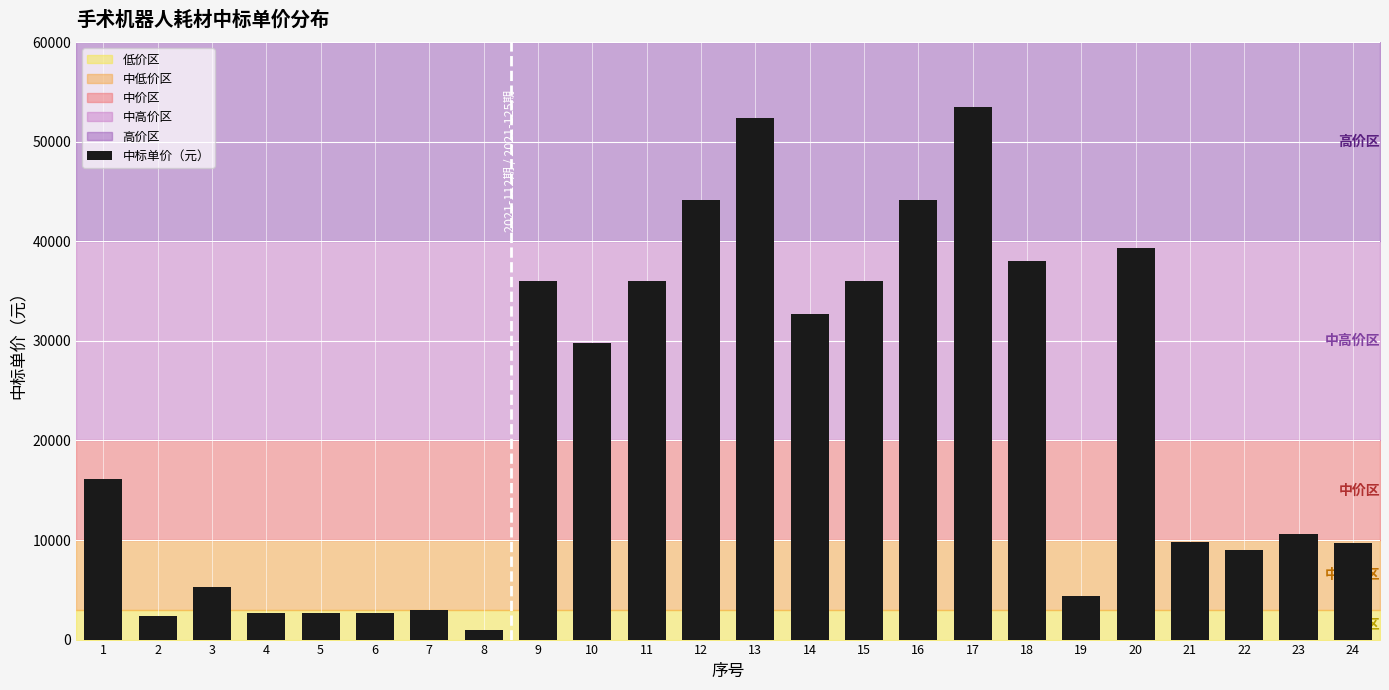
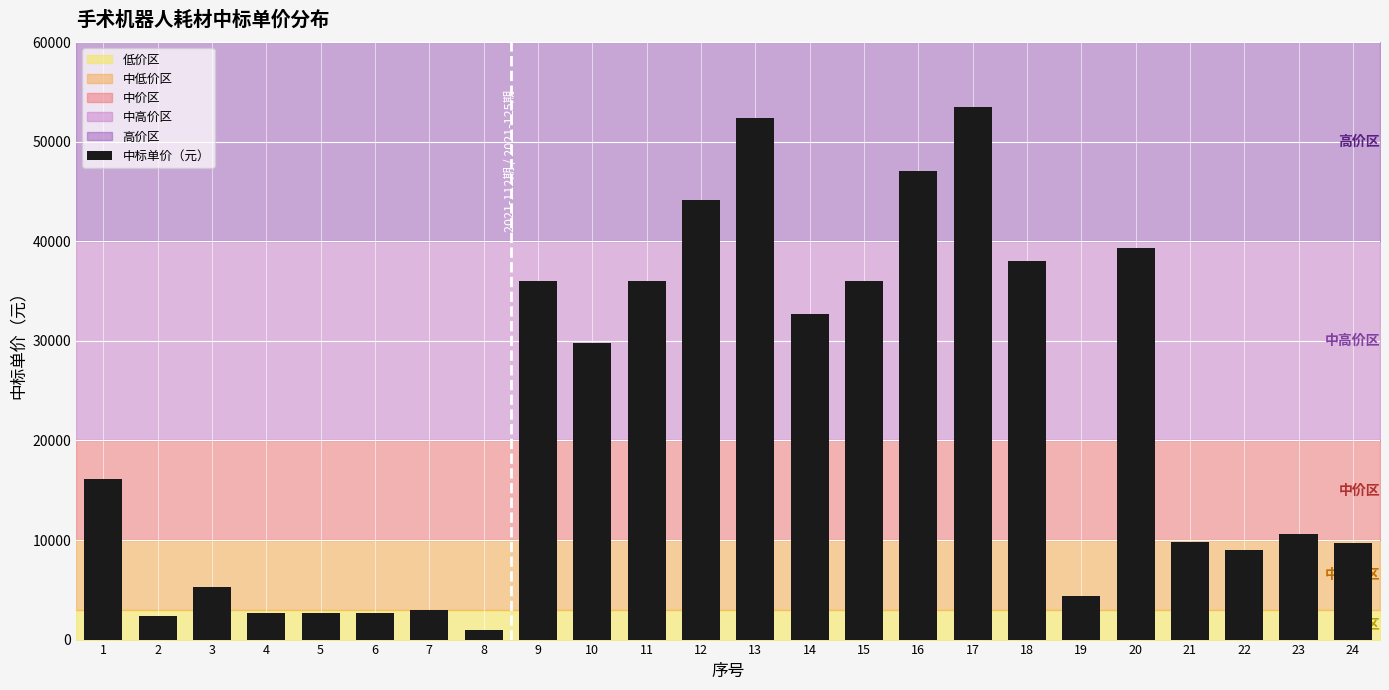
  {
    "中标单价（元）": {
      "1": 16000,
      "2": 2000,
      "3": 5000,
      "4": 3000,
      "5": 3000,
      "6": 3000,
      "7": 3000,
      "8": 1000,
      "9": 36000,
      "10": 30000,
      "11": 36000,
      "12": 44000,
      "13": 52000,
      "14": 33000,
      "15": 36000,
-     "16": 44000,
+     "16": 47000,
      "17": 54000,
      "18": 38000,
      "19": 4000,
      "20": 39000,
      "21": 10000,
      "22": 9000,
      "23": 11000,
      "24": 10000
    }
  }
